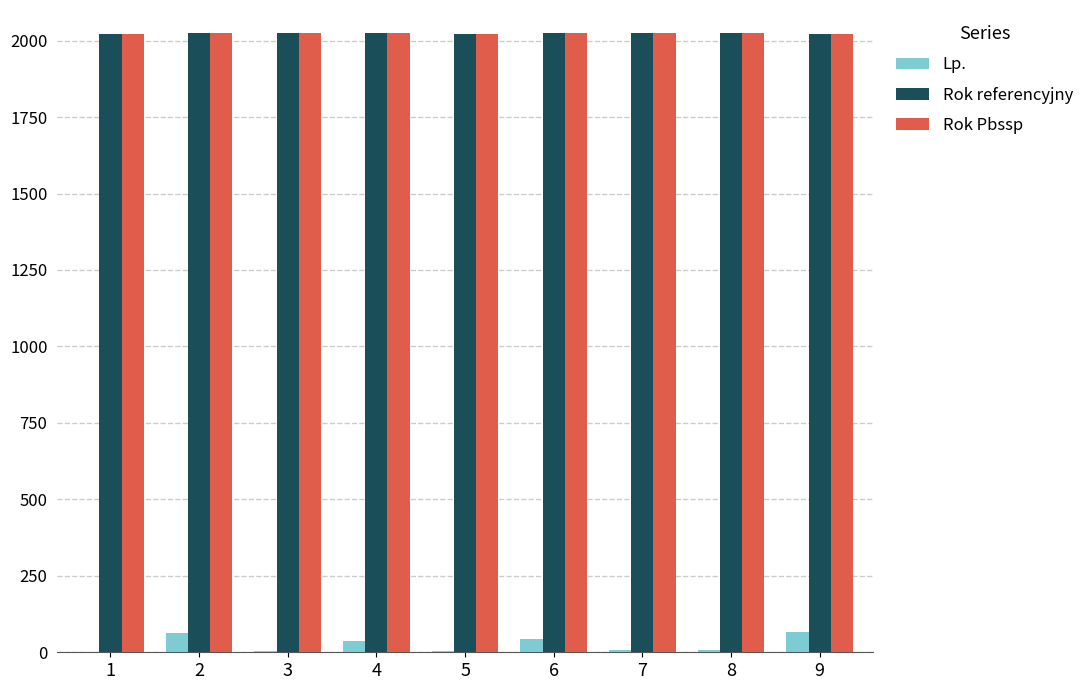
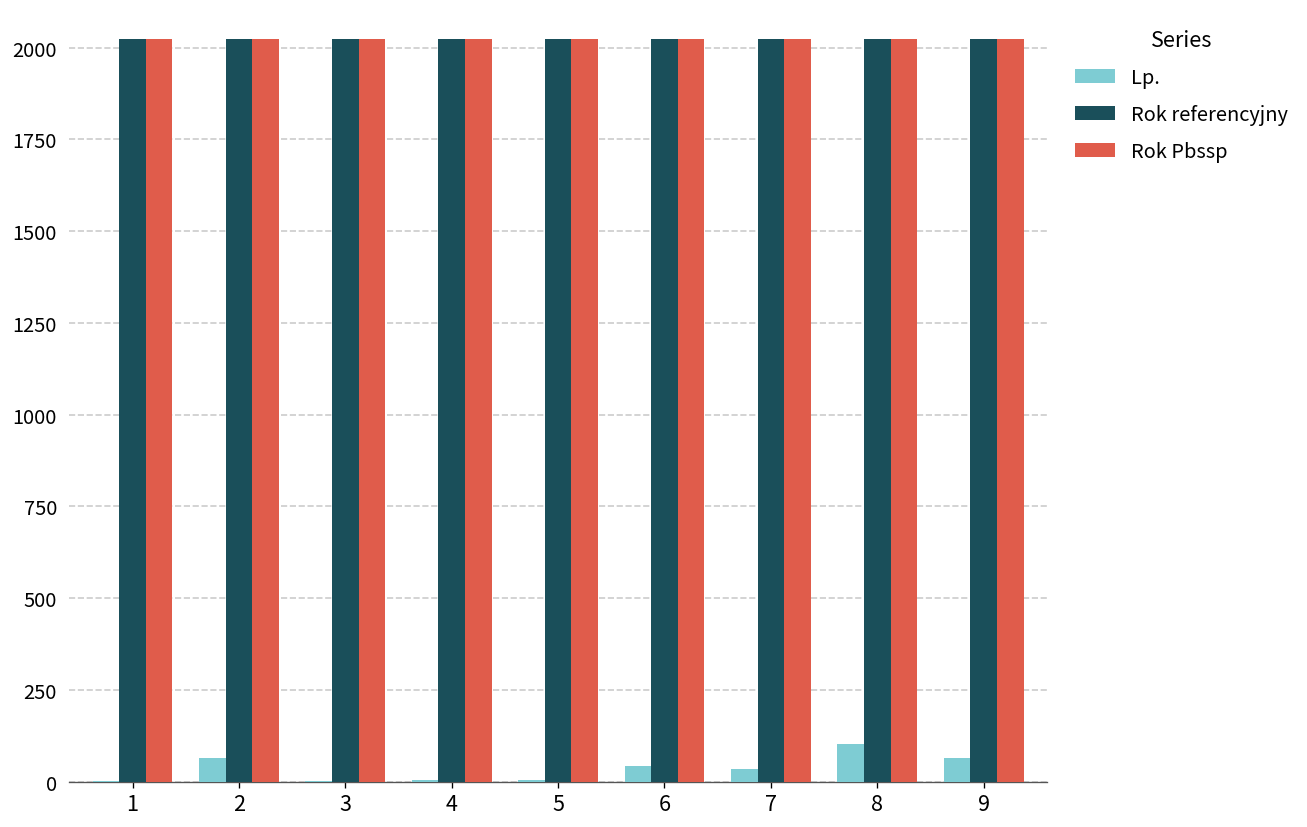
  {
    "Lp.": {
      "2": 60,
-     "4": 40,
+     "4": 0,
      "6": 40,
-     "7": 10,
-     "8": 10,
+     "7": 40,
+     "8": 100,
      "9": 70
    },
    "Rok referencyjny": {
      "1": 2020,
      "2": 2020,
      "3": 2020,
      "4": 2020,
      "5": 2020,
      "6": 2020,
      "7": 2020,
      "8": 2020,
      "9": 2020
    },
    "Rok Pbssp": {
      "1": 2020,
      "2": 2020,
      "3": 2020,
      "4": 2020,
      "5": 2020,
      "6": 2020,
      "7": 2020,
      "8": 2020,
      "9": 2020
    }
  }
